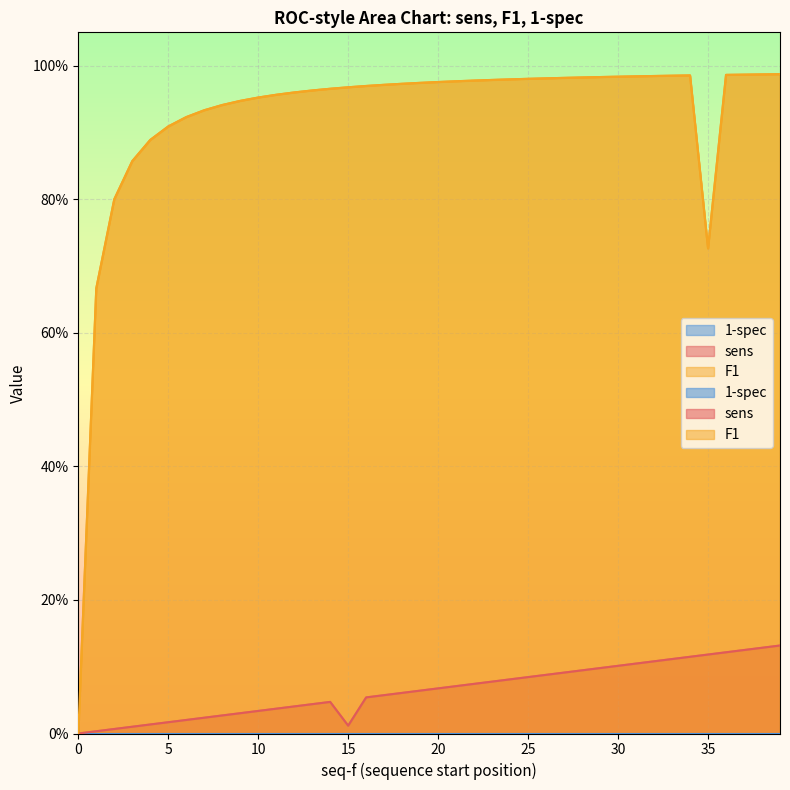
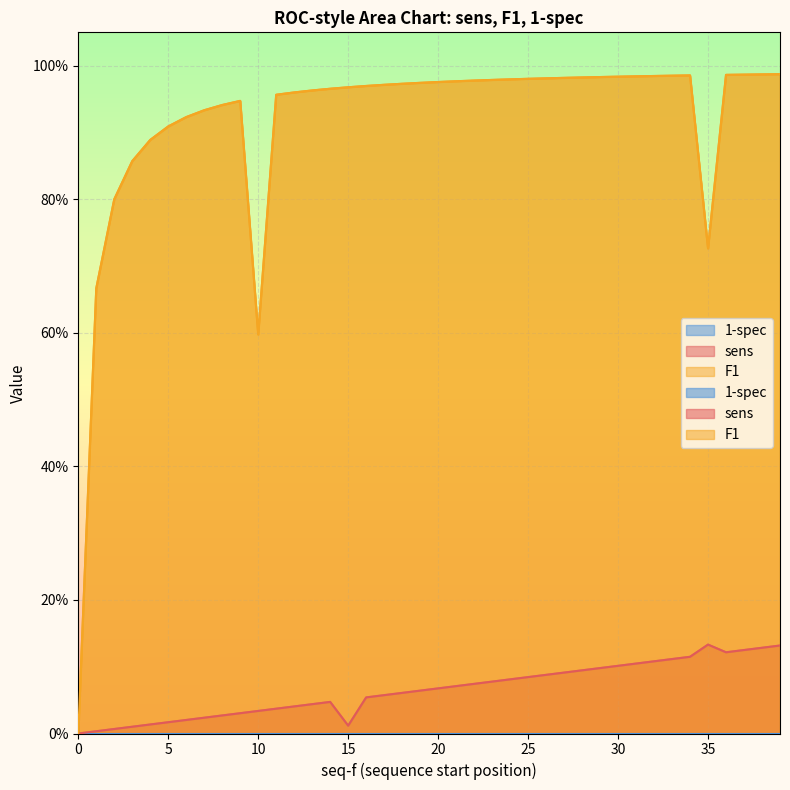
  {
    "1-spec": {
      "5": "0%",
      "10": "0%",
      "15": "0%",
      "20": "0%",
      "25": "0%",
      "30": "0%",
      "35": "0%"
    },
    "sens": {
      "5": "2%",
      "10": "3%",
      "15": "1%",
      "20": "7%",
      "25": "8%",
      "30": "10%",
-     "35": "12%"
+     "35": "13%"
    },
    "F1": {
      "5": "91%",
-     "10": "95%",
+     "10": "60%",
      "15": "97%",
      "20": "98%",
      "25": "98%",
      "30": "98%",
      "35": "73%"
    }
  }
